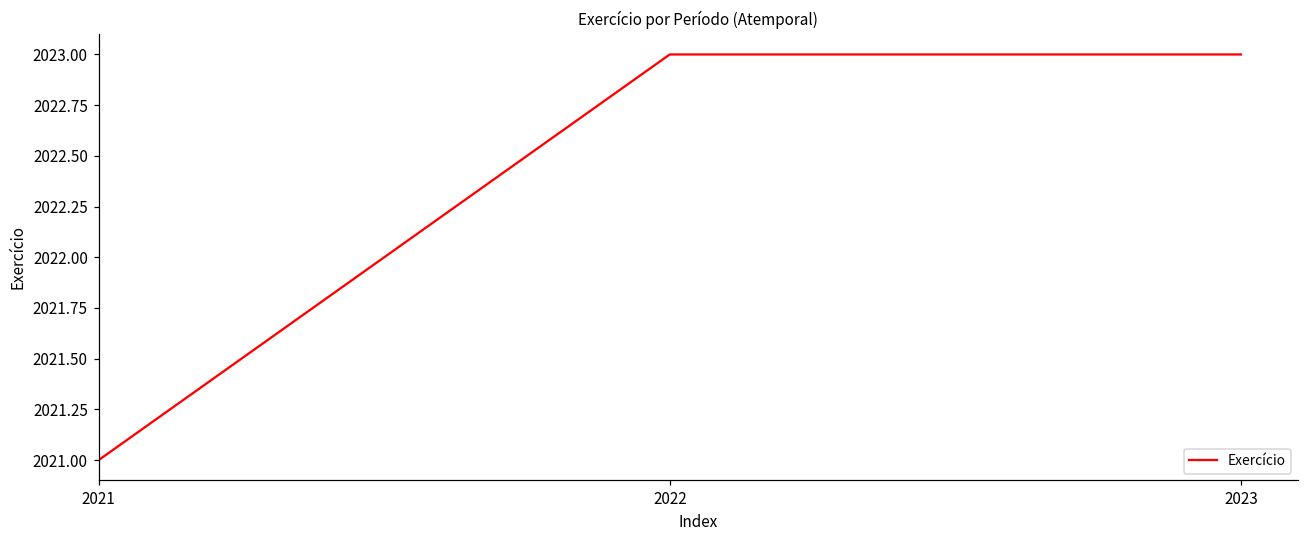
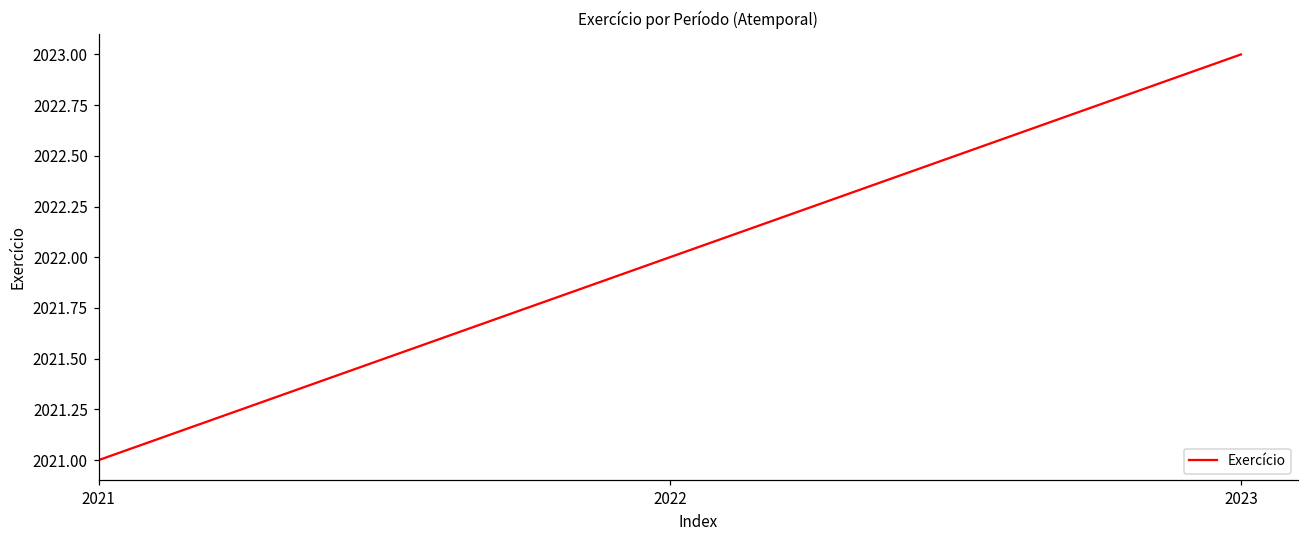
  {
    "2021": 2021,
-   "2022": 2023,
+   "2022": 2022,
    "2023": 2023
  }
